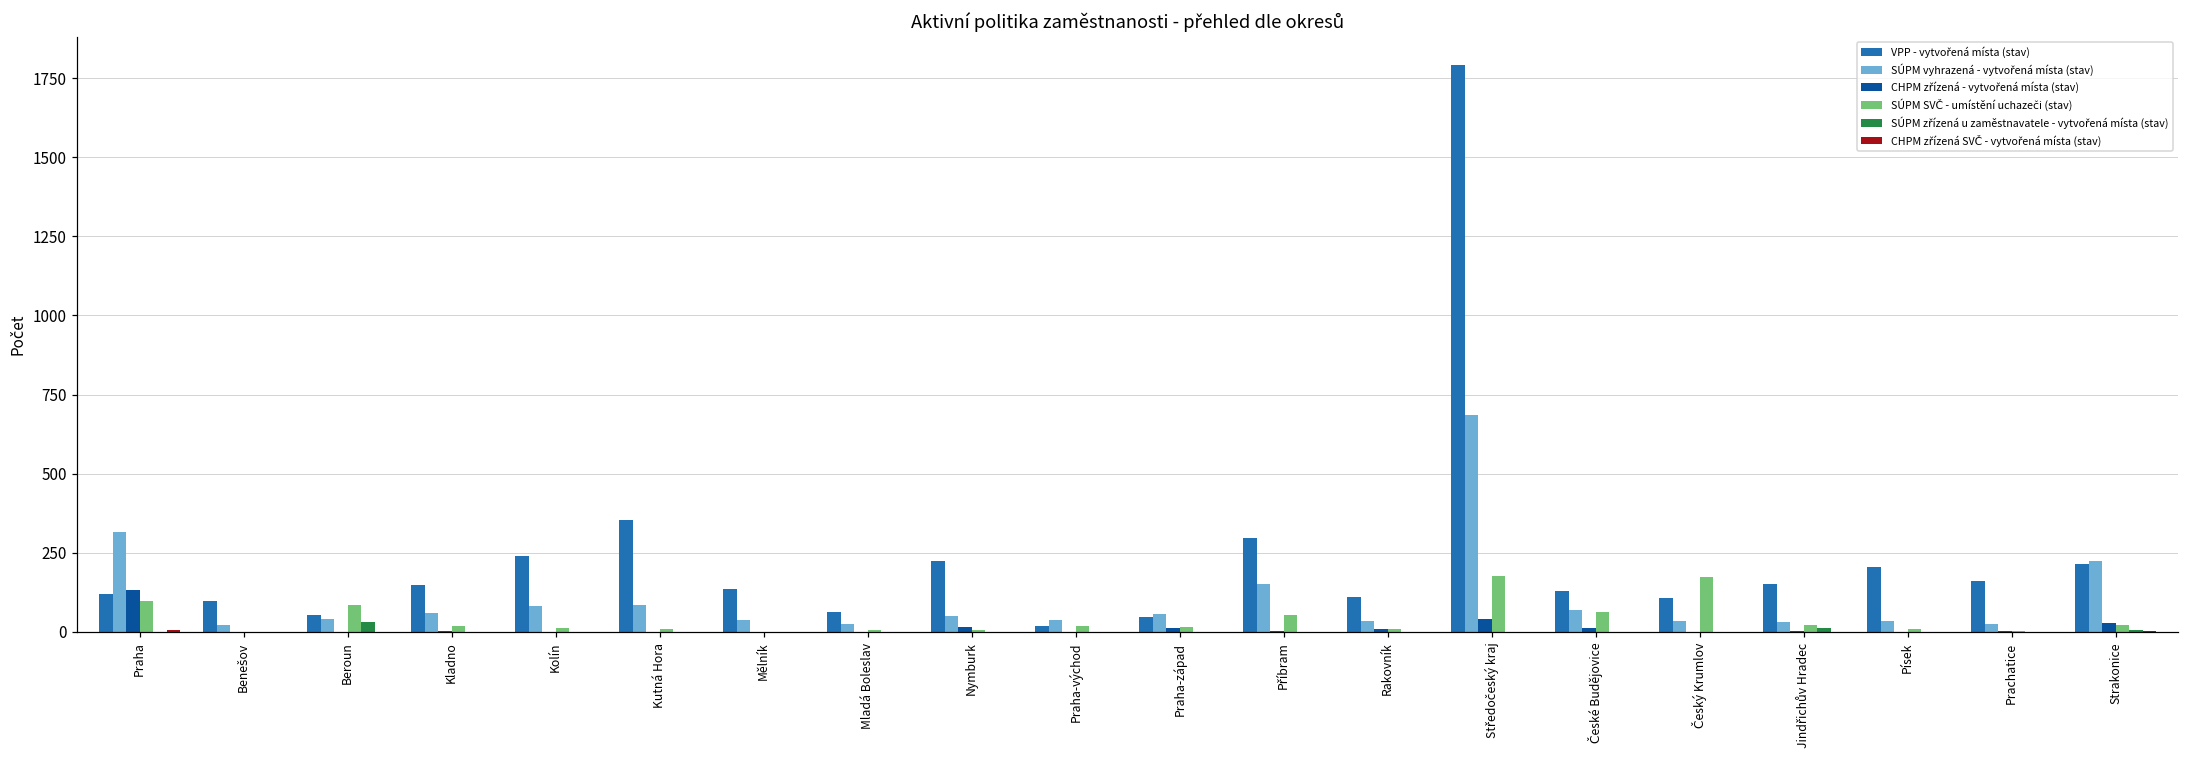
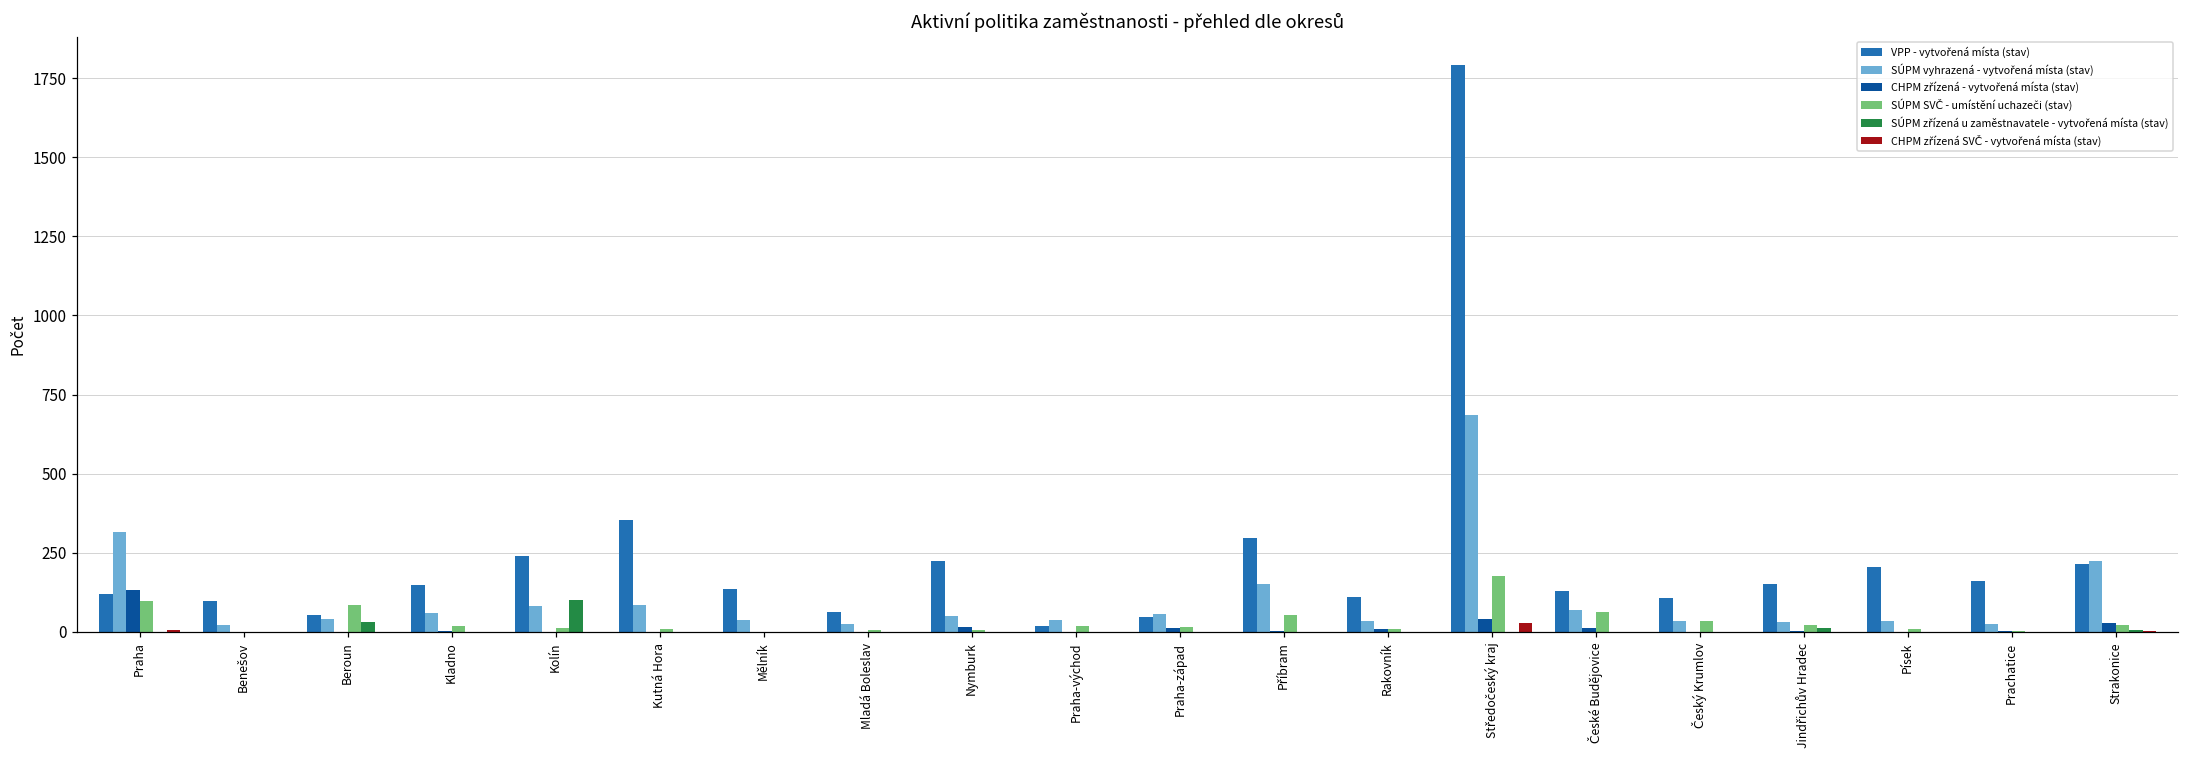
  {
    "SÚPM vyhrazená - vytvořená místa (stav)": {
      "Praha": 320,
      "Benešov": 20,
      "Beroun": 40,
      "Kladno": 60,
      "Kolín": 80,
      "Kutná Hora": 90,
      "Mělník": 40,
      "Mladá Boleslav": 30,
      "Nymburk": 50,
      "Praha-východ": 40,
      "Praha-západ": 60,
      "Příbram": 150,
      "Rakovník": 30,
      "Středočeský kraj": 690,
      "České Budějovice": 70,
      "Český Krumlov": 30,
      "Jindřichův Hradec": 30,
      "Písek": 40,
      "Prachatice": 30,
      "Strakonice": 230
    },
    "SÚPM SVČ - umístění uchazeči (stav)": {
      "Praha": 100,
      "Beroun": 90,
      "Kladno": 20,
      "Kolín": 10,
      "Kutná Hora": 10,
      "Mělník": 0,
      "Praha-východ": 20,
      "Praha-západ": 20,
      "Příbram": 50,
      "Rakovník": 10,
      "Středočeský kraj": 180,
      "České Budějovice": 60,
-     "Český Krumlov": 170,
+     "Český Krumlov": 30,
      "Jindřichův Hradec": 20,
      "Písek": 10,
      "Strakonice": 20
    },
    "SÚPM zřízená u zaměstnavatele - vytvořená místa (stav)": {
      "Praha": 0,
      "Benešov": 0,
      "Beroun": 30,
-     "Kolín": 0,
+     "Kolín": 100,
      "Kutná Hora": 0,
      "Mělník": 0,
      "Mladá Boleslav": 0,
      "Nymburk": 0,
      "Praha-východ": 0,
      "Praha-západ": 0,
      "Příbram": 0,
      "Rakovník": 0,
      "České Budějovice": 0,
      "Český Krumlov": 0,
      "Jindřichův Hradec": 10,
      "Písek": 0,
      "Prachatice": 0
    },
    "CHPM zřízená SVČ - vytvořená místa (stav)": {
      "Benešov": 0,
      "Beroun": 0,
      "Kladno": 0,
      "Kolín": 0,
      "Kutná Hora": 0,
      "Mladá Boleslav": 0,
      "Nymburk": 0,
      "Praha-východ": 0,
      "Praha-západ": 0,
      "Příbram": 0,
      "Rakovník": 0,
-     "Středočeský kraj": 0,
+     "Středočeský kraj": 30,
      "České Budějovice": 0,
      "Český Krumlov": 0,
      "Jindřichův Hradec": 0,
      "Písek": 0,
      "Prachatice": 0
    }
  }
